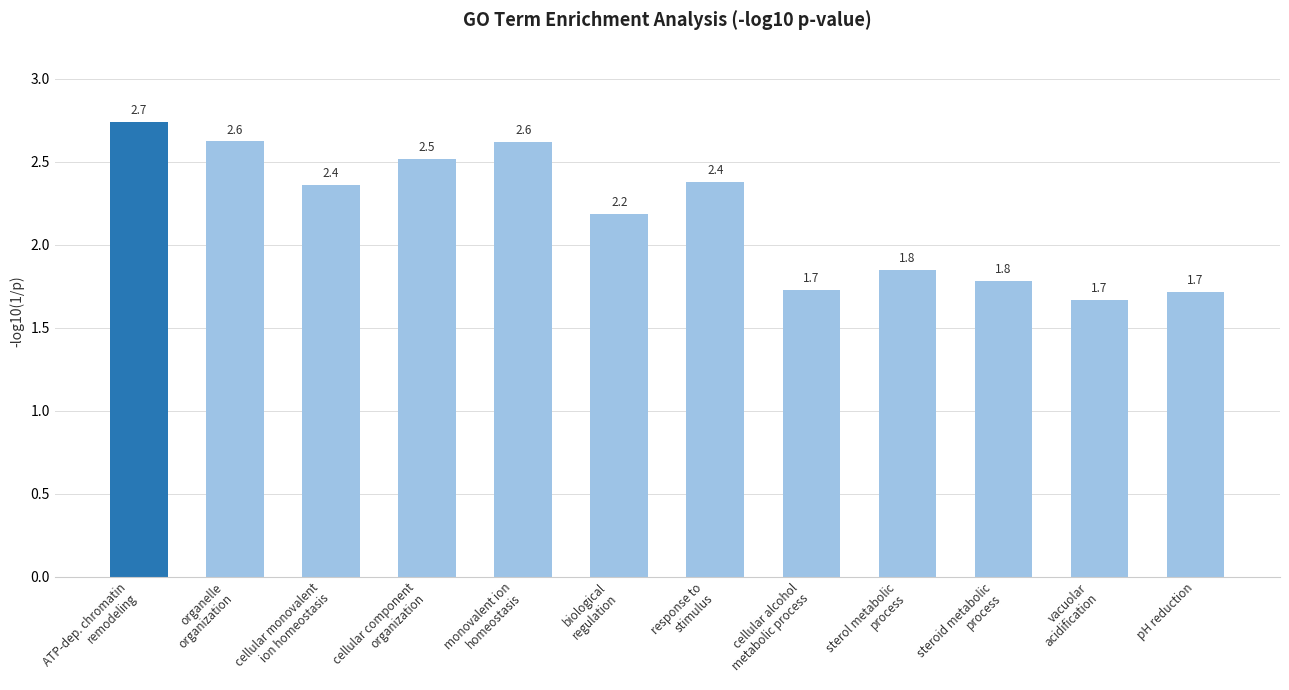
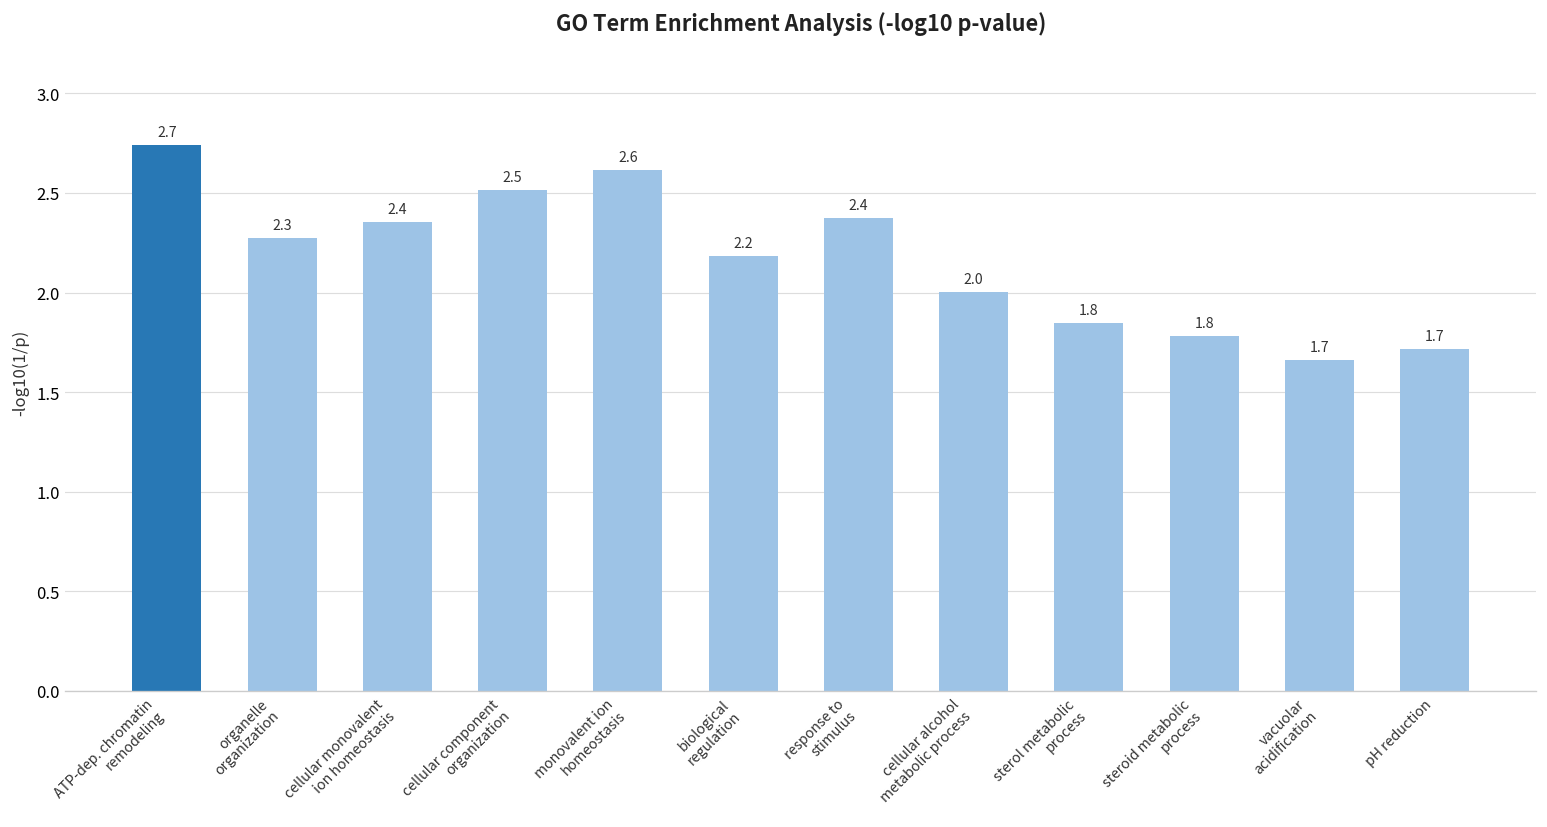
  {
    "ATP-dep. chromatin remodeling": 2.7,
-   "organelle organization": 2.6,
+   "organelle organization": 2.3,
    "cellular monovalent ion homeostasis": 2.4,
    "cellular component organization": 2.5,
    "monovalent ion homeostasis": 2.6,
    "biological regulation": 2.2,
    "response to stimulus": 2.4,
-   "cellular alcohol metabolic process": 1.7,
+   "cellular alcohol metabolic process": 2.0,
    "sterol metabolic process": 1.8,
    "steroid metabolic process": 1.8,
    "vacuolar acidification": 1.7,
    "pH reduction": 1.7
  }
